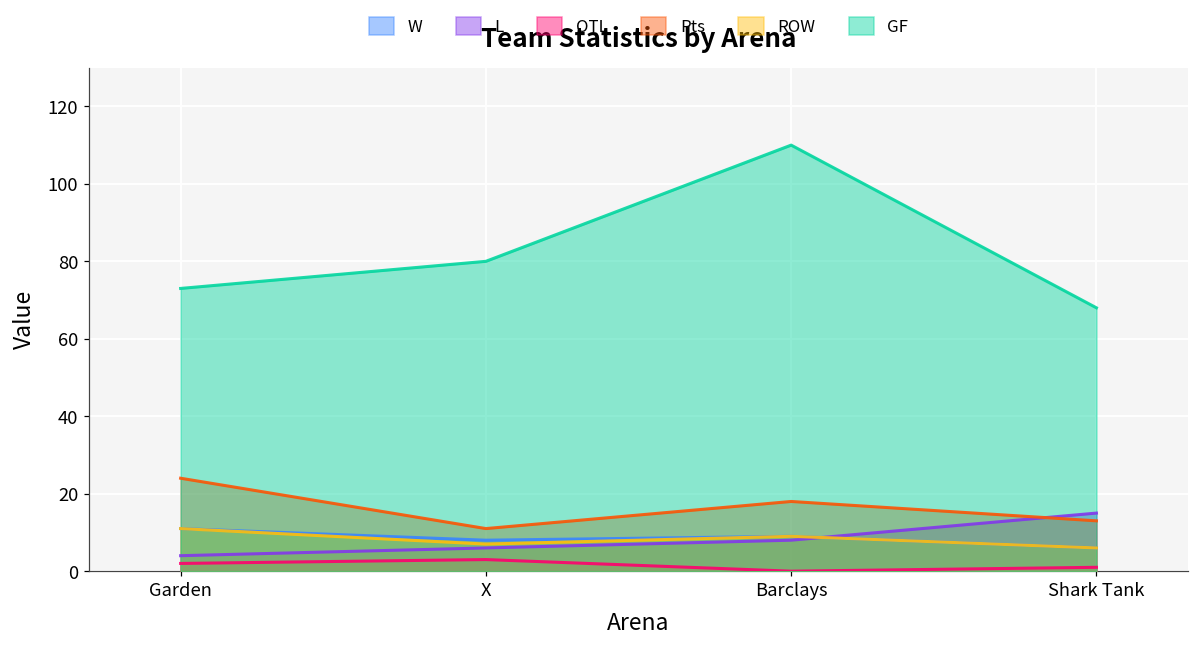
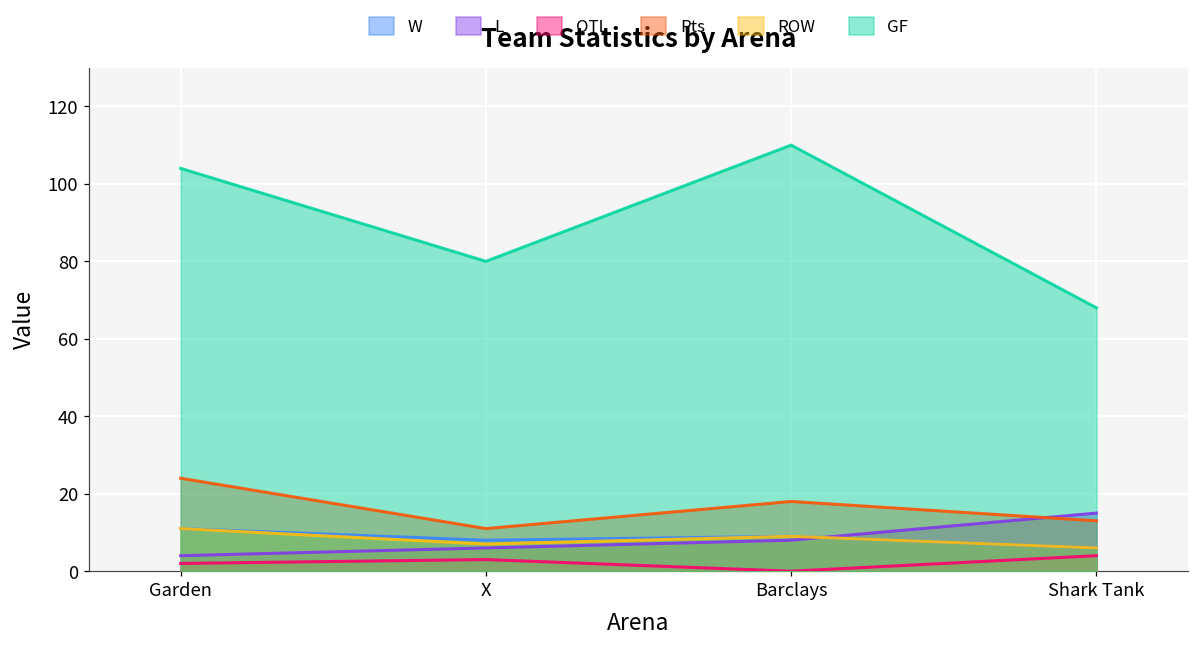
  {
    "W": {
      "X": 8
    },
    "L": {
      "Garden": 4,
      "X": 6,
      "Barclays": 8,
      "Shark Tank": 15
    },
    "OTL": {
      "Garden": 2,
      "X": 3,
      "Barclays": 0,
-     "Shark Tank": 1
+     "Shark Tank": 4
    },
    "Pts": {
      "Garden": 24,
      "X": 11,
      "Barclays": 18,
      "Shark Tank": 13
    },
    "ROW": {
      "X": 7
    },
    "GF": {
-     "Garden": 73,
+     "Garden": 104,
      "X": 80,
      "Barclays": 110,
      "Shark Tank": 68
    }
  }
